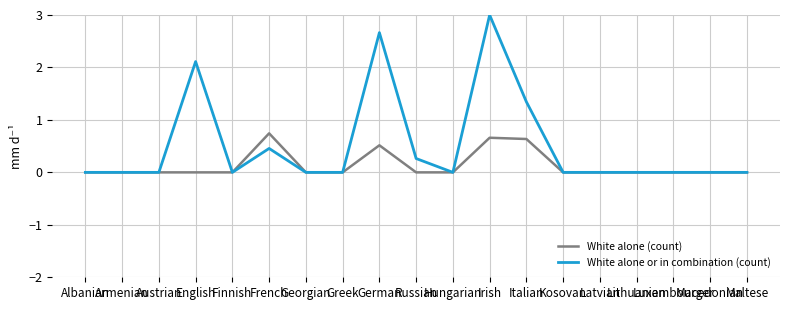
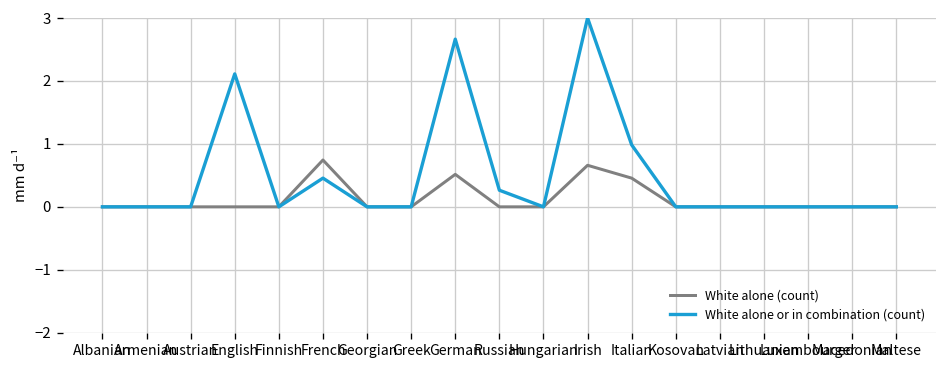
  {
    "White alone (count)": {
-     "Italian": 0.6
+     "Italian": 0.5
    },
    "White alone or in combination (count)": {
-     "Italian": 1.3
+     "Italian": 1.0
    }
  }
